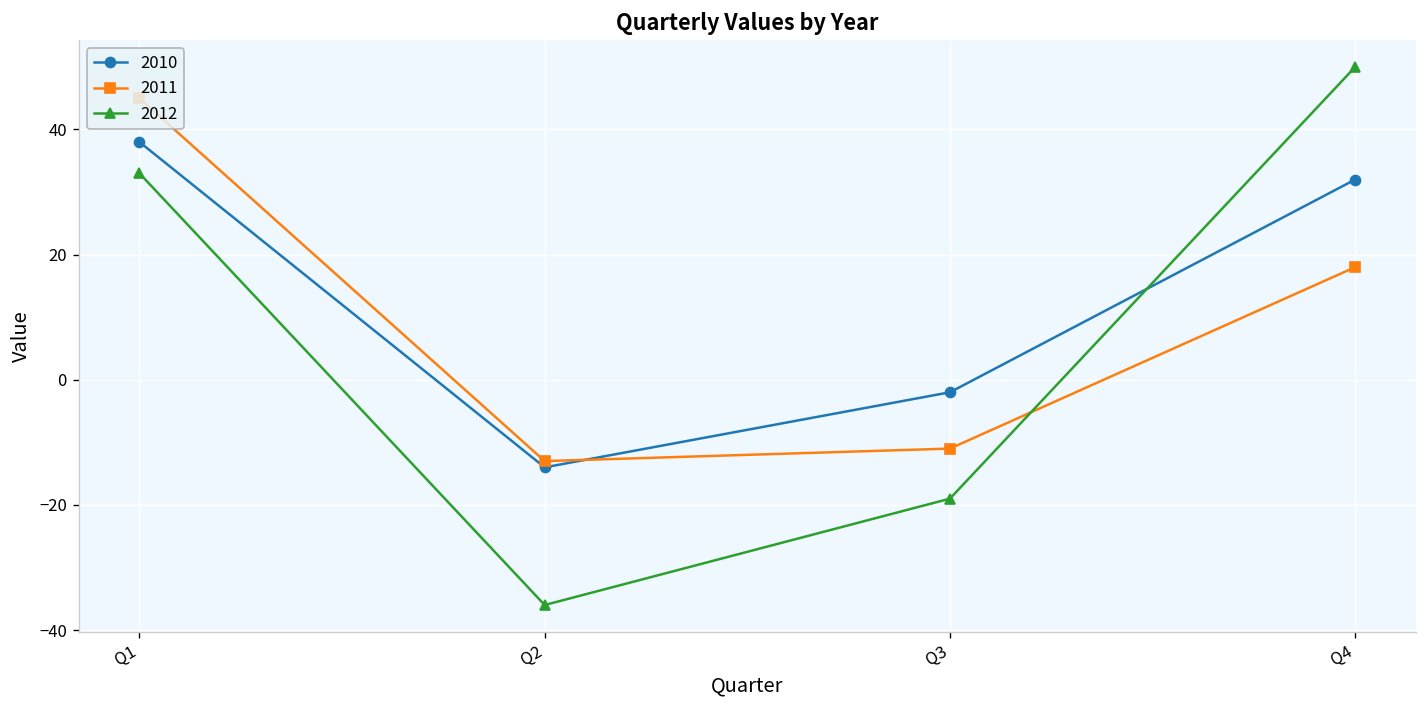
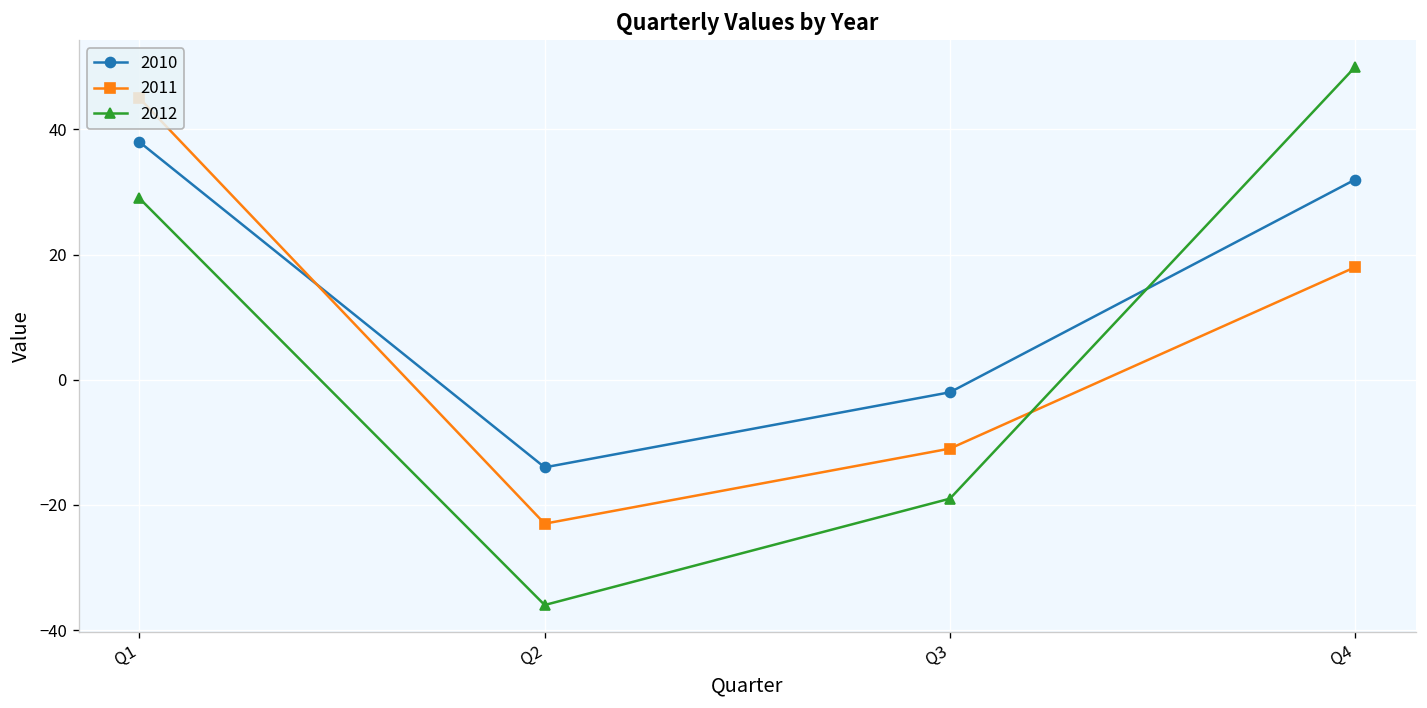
  {
    "2010": {
      "Q1": 38,
      "Q2": -14,
      "Q3": -2,
      "Q4": 32
    },
    "2011": {
-     "Q2": -13,
+     "Q2": -23,
      "Q3": -11,
      "Q4": 18
    },
    "2012": {
-     "Q1": 33,
+     "Q1": 29,
      "Q2": -36,
      "Q3": -19,
      "Q4": 50
    }
  }
